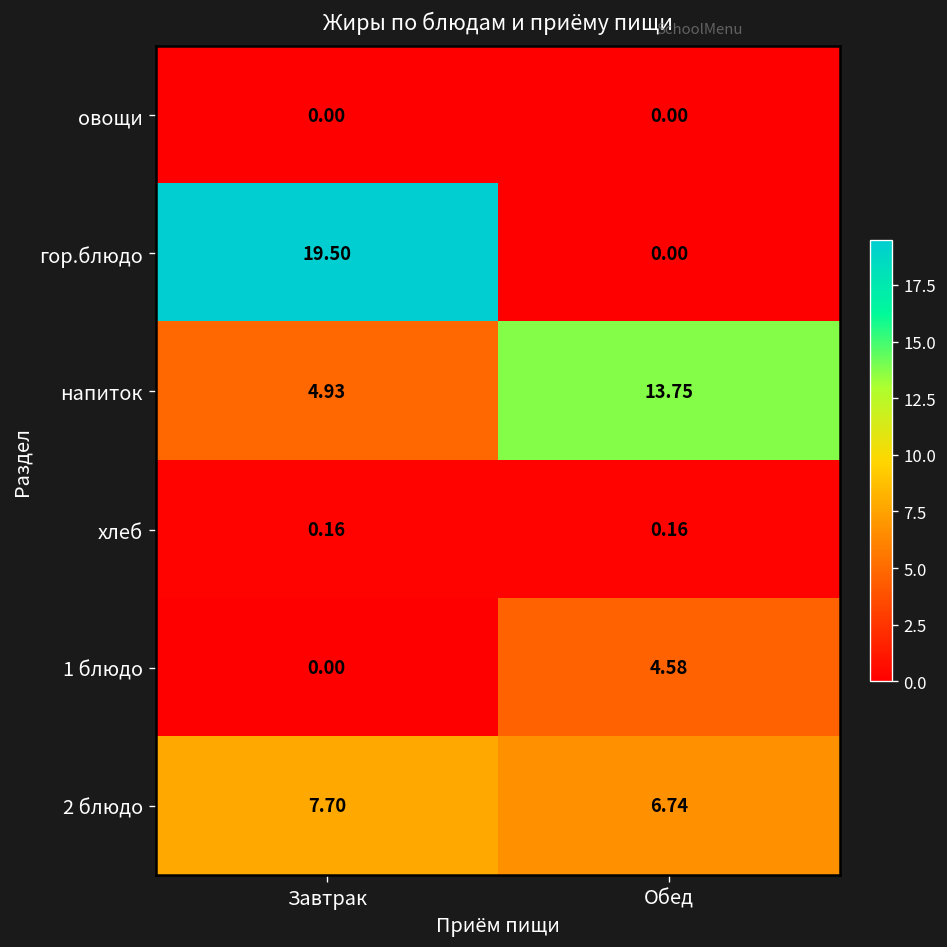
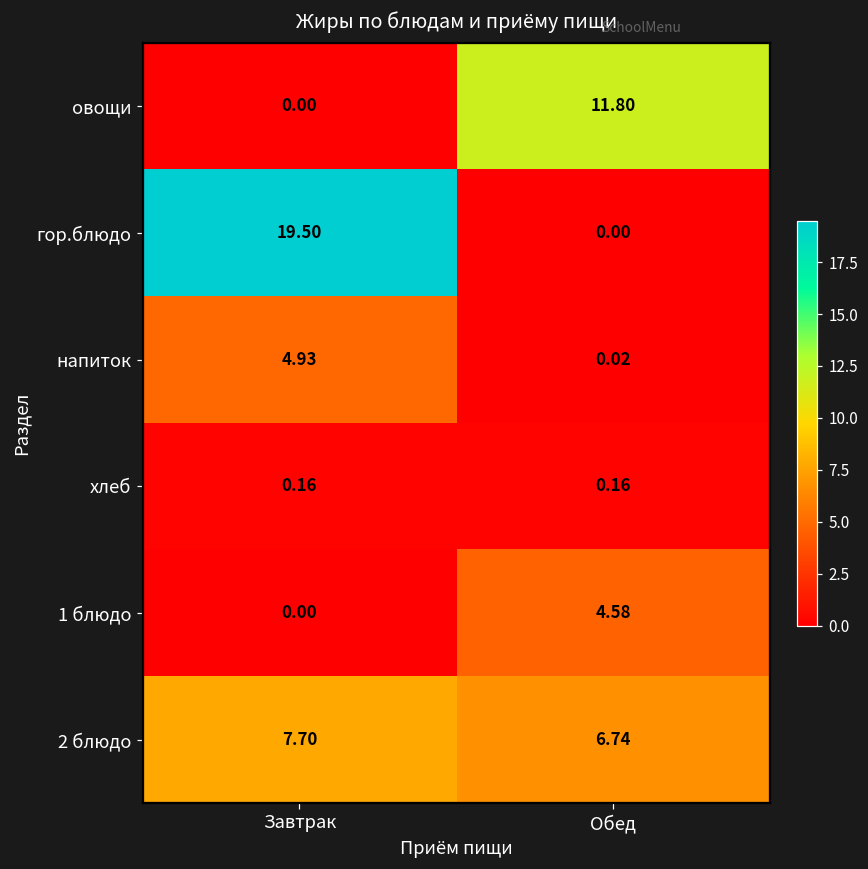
  {
    "овощи": {
      "Завтрак": 0.00,
-     "Обед": 0.00
+     "Обед": 11.80
    },
    "гор.блюдо": {
      "Завтрак": 19.50,
      "Обед": 0.00
    },
    "напиток": {
      "Завтрак": 4.93,
-     "Обед": 13.75
+     "Обед": 0.02
    },
    "хлеб": {
      "Завтрак": 0.16,
      "Обед": 0.16
    },
    "1 блюдо": {
      "Завтрак": 0.00,
      "Обед": 4.58
    },
    "2 блюдо": {
      "Завтрак": 7.70,
      "Обед": 6.74
    }
  }
